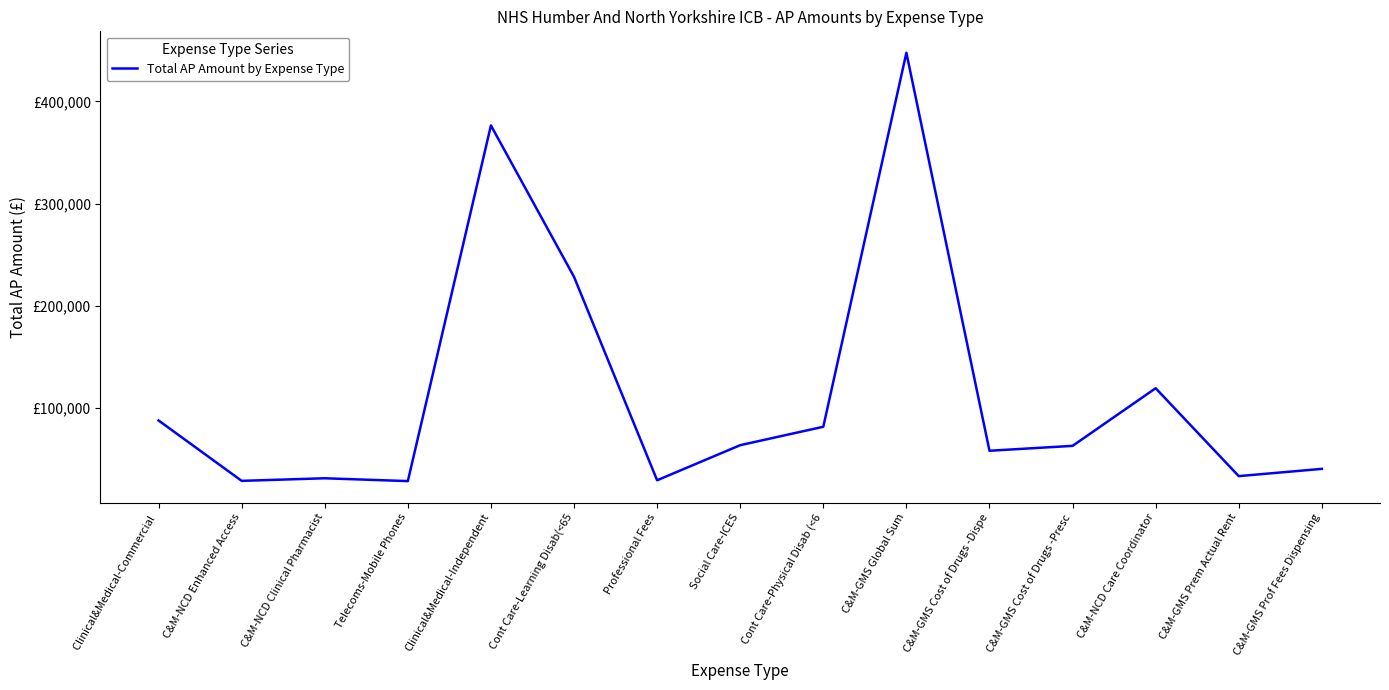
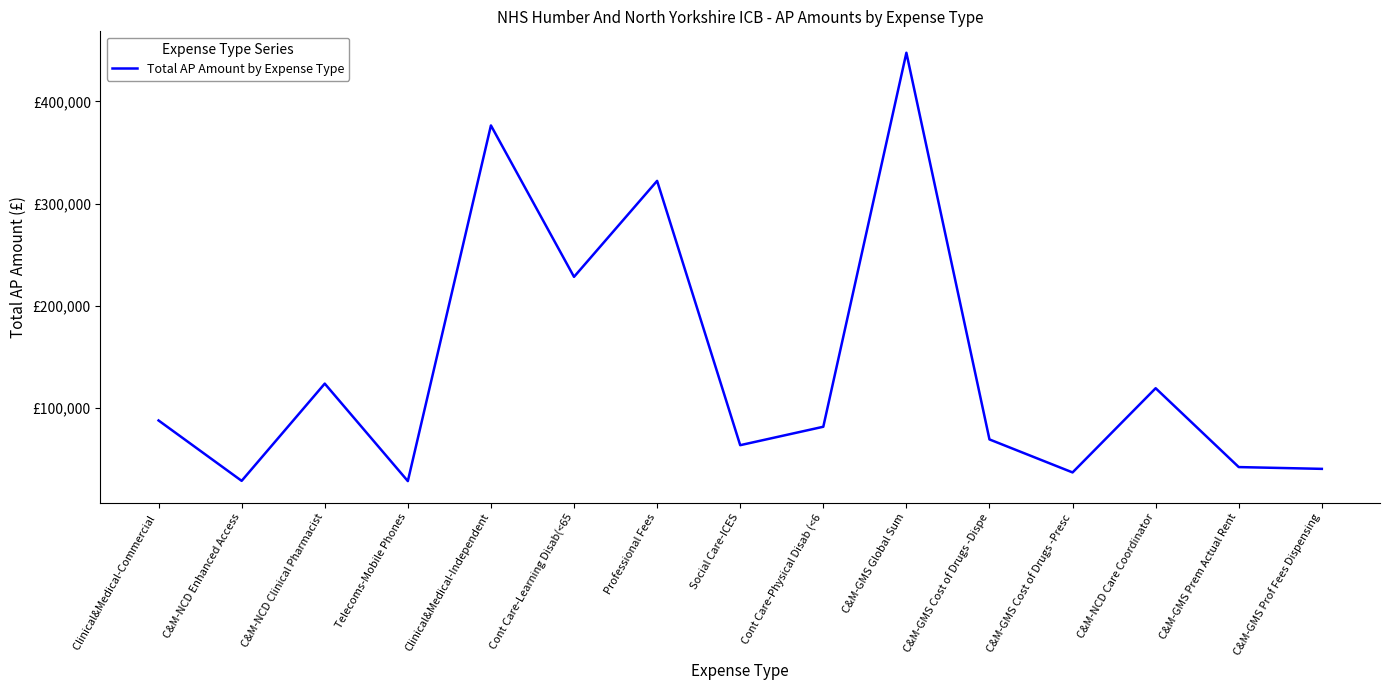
  {
    "Clinical&Medical-Commercial": "£88,000",
    "C&M-NCD Enhanced Access": "£29,000",
-   "C&M-NCD Clinical Pharmacist": "£31,000",
+   "C&M-NCD Clinical Pharmacist": "£124,000",
    "Telecoms-Mobile Phones": "£28,000",
    "Clinical&Medical-Independent": "£376,000",
    "Cont Care-Learning Disab(<65": "£228,000",
-   "Professional Fees": "£29,000",
+   "Professional Fees": "£322,000",
    "Social Care-ICES": "£64,000",
    "Cont Care-Physical Disab (<6": "£82,000",
    "C&M-GMS Global Sum": "£448,000",
-   "C&M-GMS Cost of Drugs -Dispe": "£58,000",
-   "C&M-GMS Cost of Drugs -Presc": "£63,000",
+   "C&M-GMS Cost of Drugs -Dispe": "£69,000",
+   "C&M-GMS Cost of Drugs -Presc": "£37,000",
    "C&M-NCD Care Coordinator": "£119,000",
-   "C&M-GMS Prem Actual Rent": "£33,000",
+   "C&M-GMS Prem Actual Rent": "£42,000",
    "C&M-GMS Prof Fees Dispensing": "£40,000"
  }
